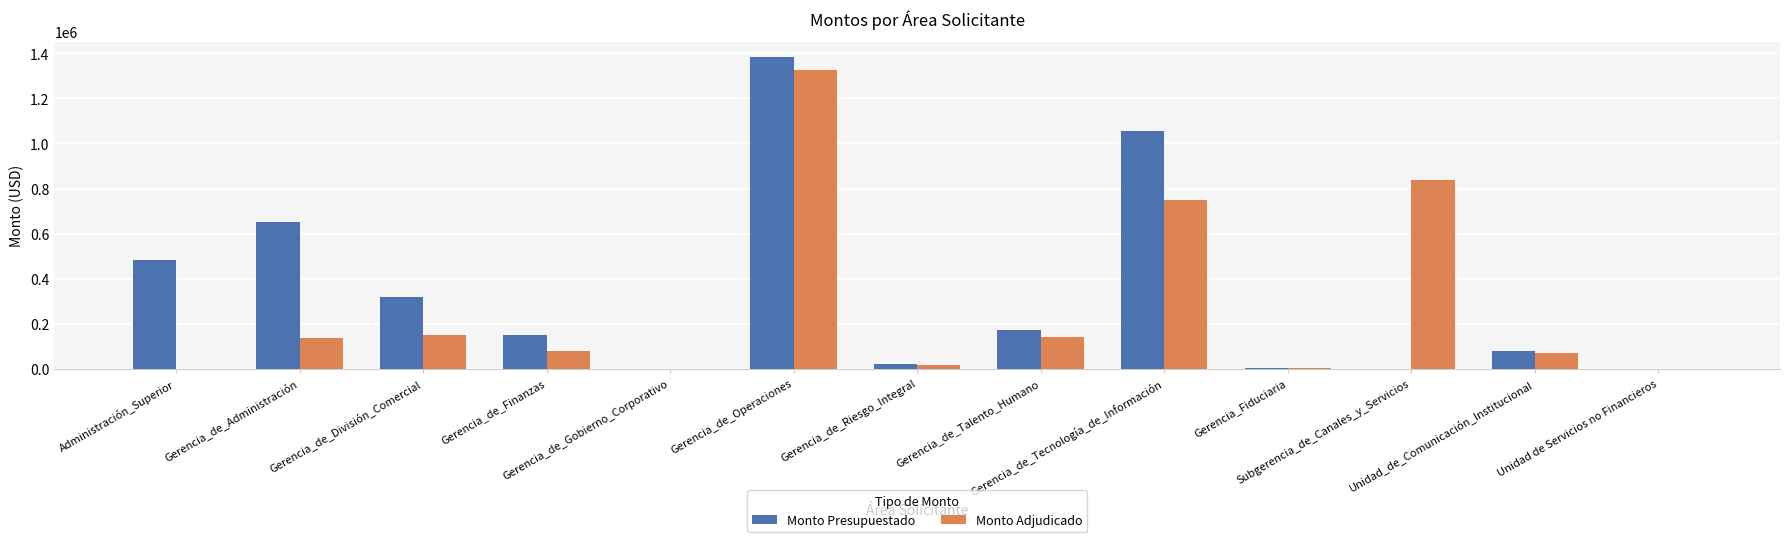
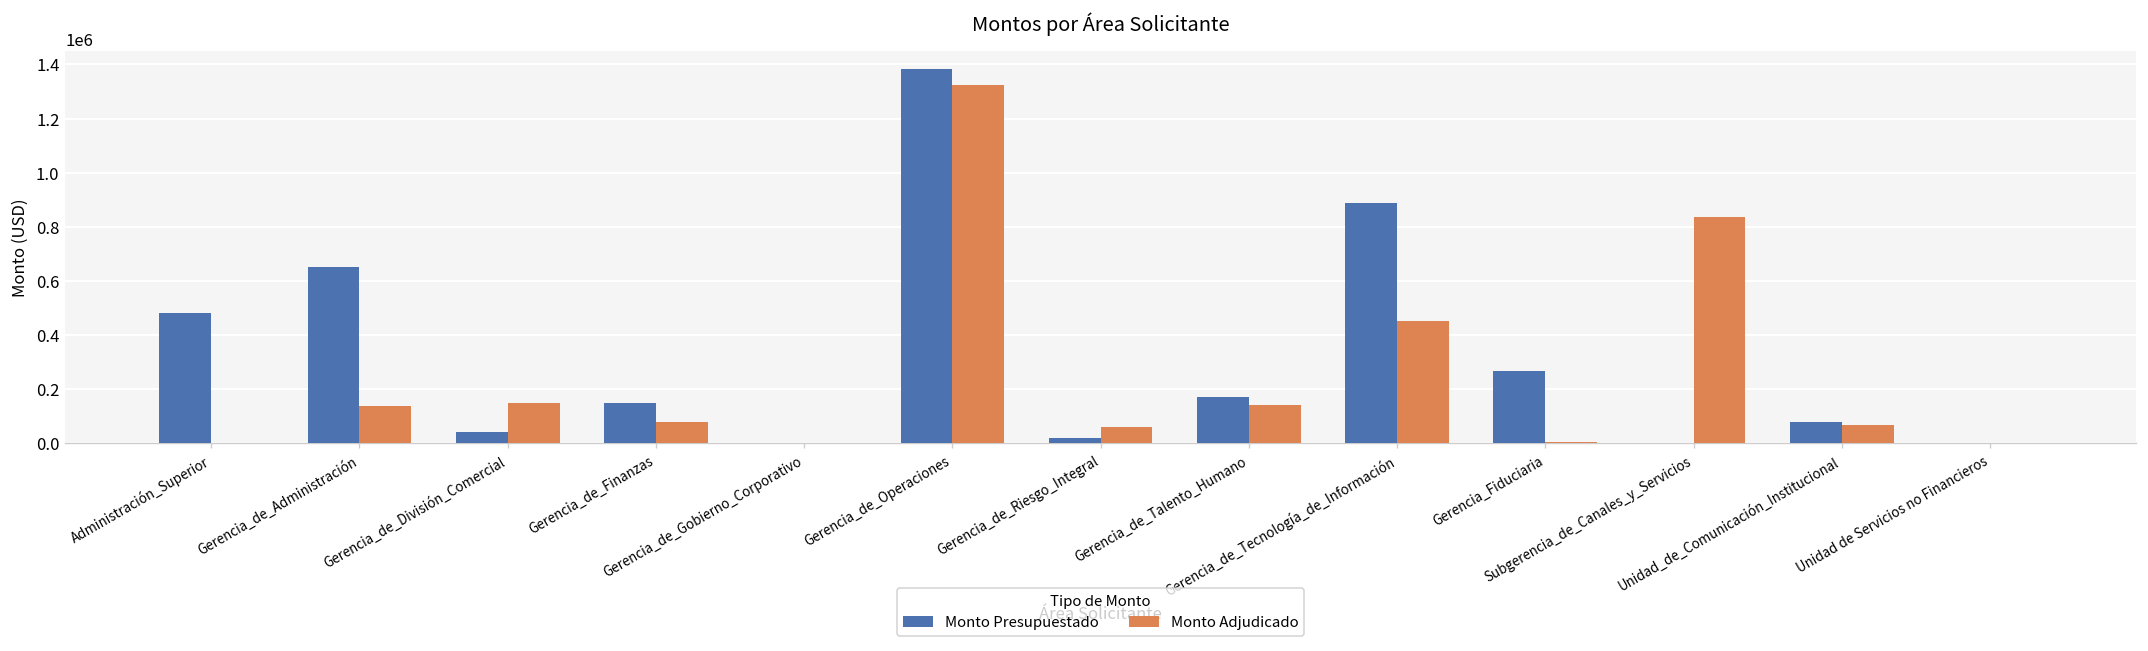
  {
    "Monto Presupuestado": {
      "Administración_Superior": 480000,
      "Gerencia_de_Administración": 650000,
-     "Gerencia_de_División_Comercial": 320000,
+     "Gerencia_de_División_Comercial": 40000,
      "Gerencia_de_Finanzas": 150000,
      "Gerencia_de_Operaciones": 1380000,
      "Gerencia_de_Riesgo_Integral": 20000,
      "Gerencia_de_Talento_Humano": 170000,
-     "Gerencia_de_Tecnología_de_Información": 1060000,
-     "Gerencia_Fiduciaria": 10000,
+     "Gerencia_de_Tecnología_de_Información": 890000,
+     "Gerencia_Fiduciaria": 270000,
      "Unidad_de_Comunicación_Institucional": 80000
    },
    "Monto Adjudicado": {
      "Gerencia_de_Administración": 140000,
      "Gerencia_de_División_Comercial": 150000,
      "Gerencia_de_Finanzas": 80000,
      "Gerencia_de_Operaciones": 1320000,
-     "Gerencia_de_Riesgo_Integral": 20000,
+     "Gerencia_de_Riesgo_Integral": 60000,
      "Gerencia_de_Talento_Humano": 140000,
-     "Gerencia_de_Tecnología_de_Información": 750000,
+     "Gerencia_de_Tecnología_de_Información": 450000,
      "Subgerencia_de_Canales_y_Servicios": 840000,
      "Unidad_de_Comunicación_Institucional": 70000
    }
  }
